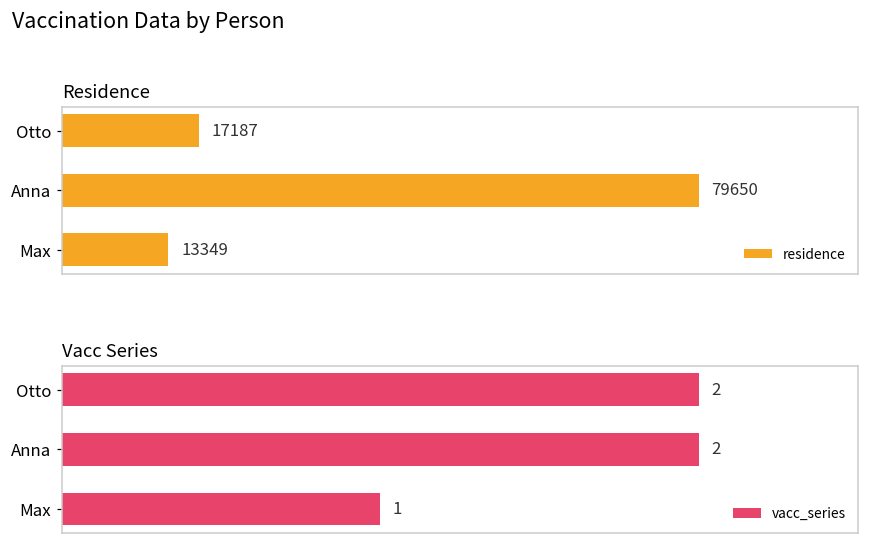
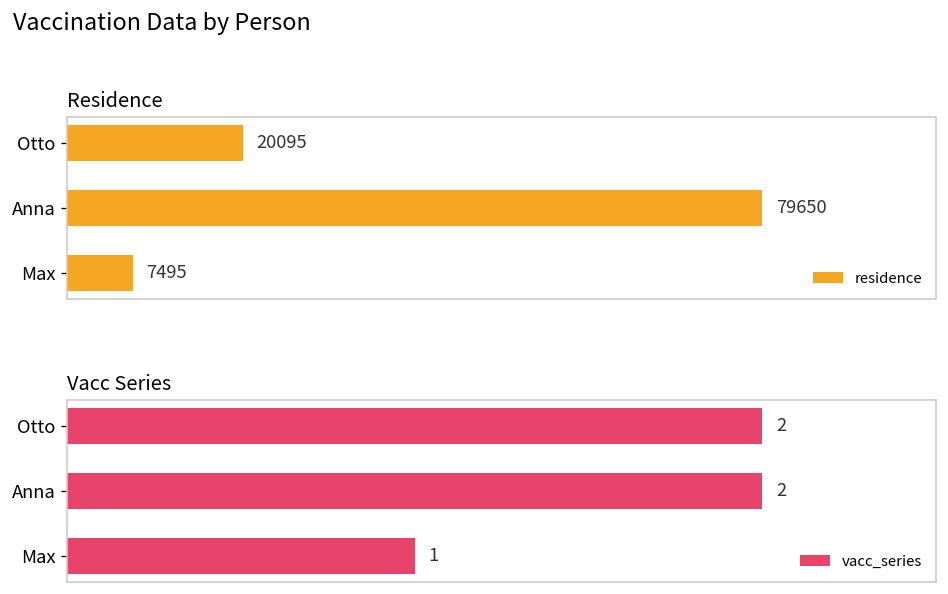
  {
    "Residence": {
-     "Otto": 17187,
+     "Otto": 20095,
      "Anna": 79650,
-     "Max": 13349
+     "Max": 7495
    },
    "Vacc Series": {
      "Otto": 2,
      "Anna": 2,
      "Max": 1
    }
  }
